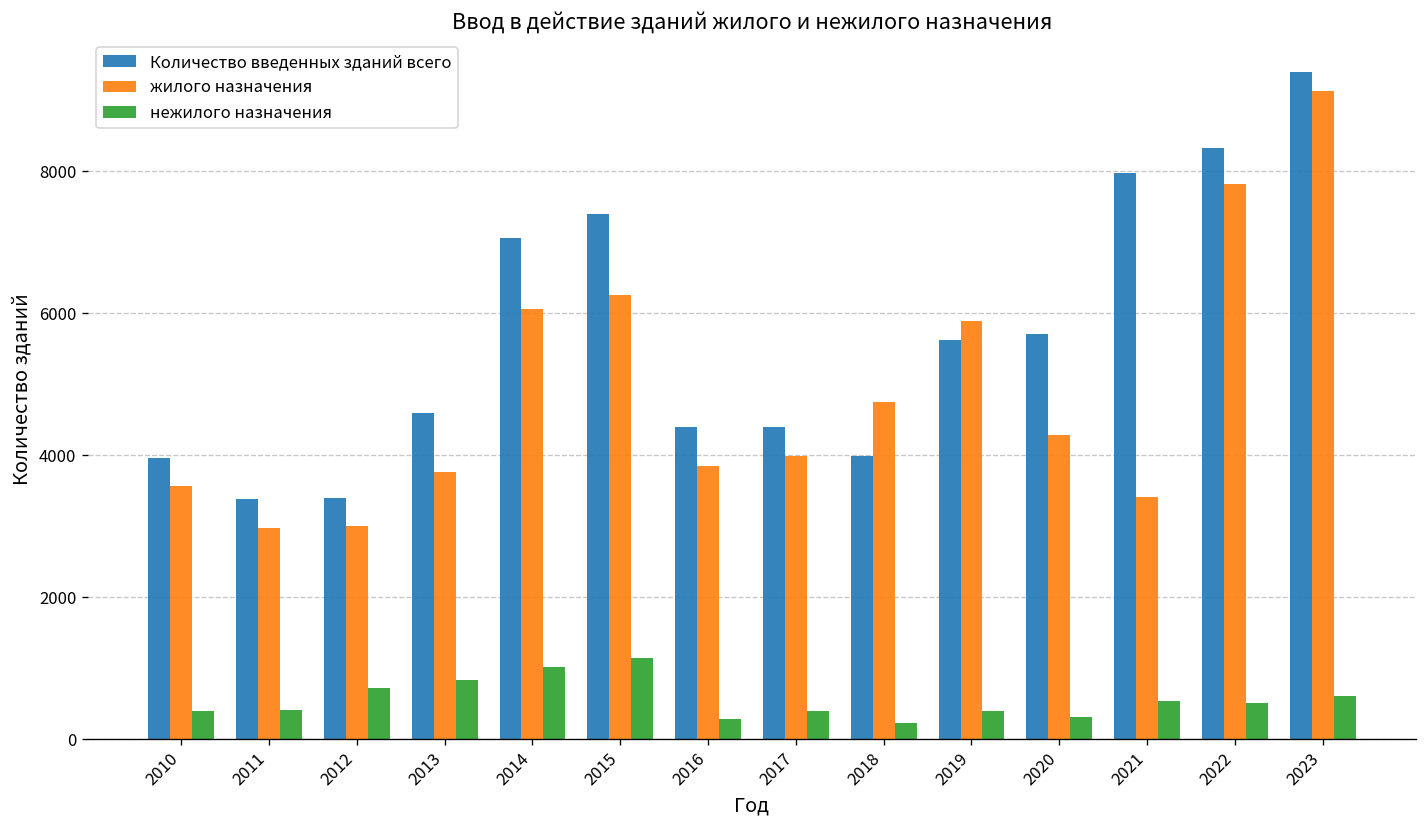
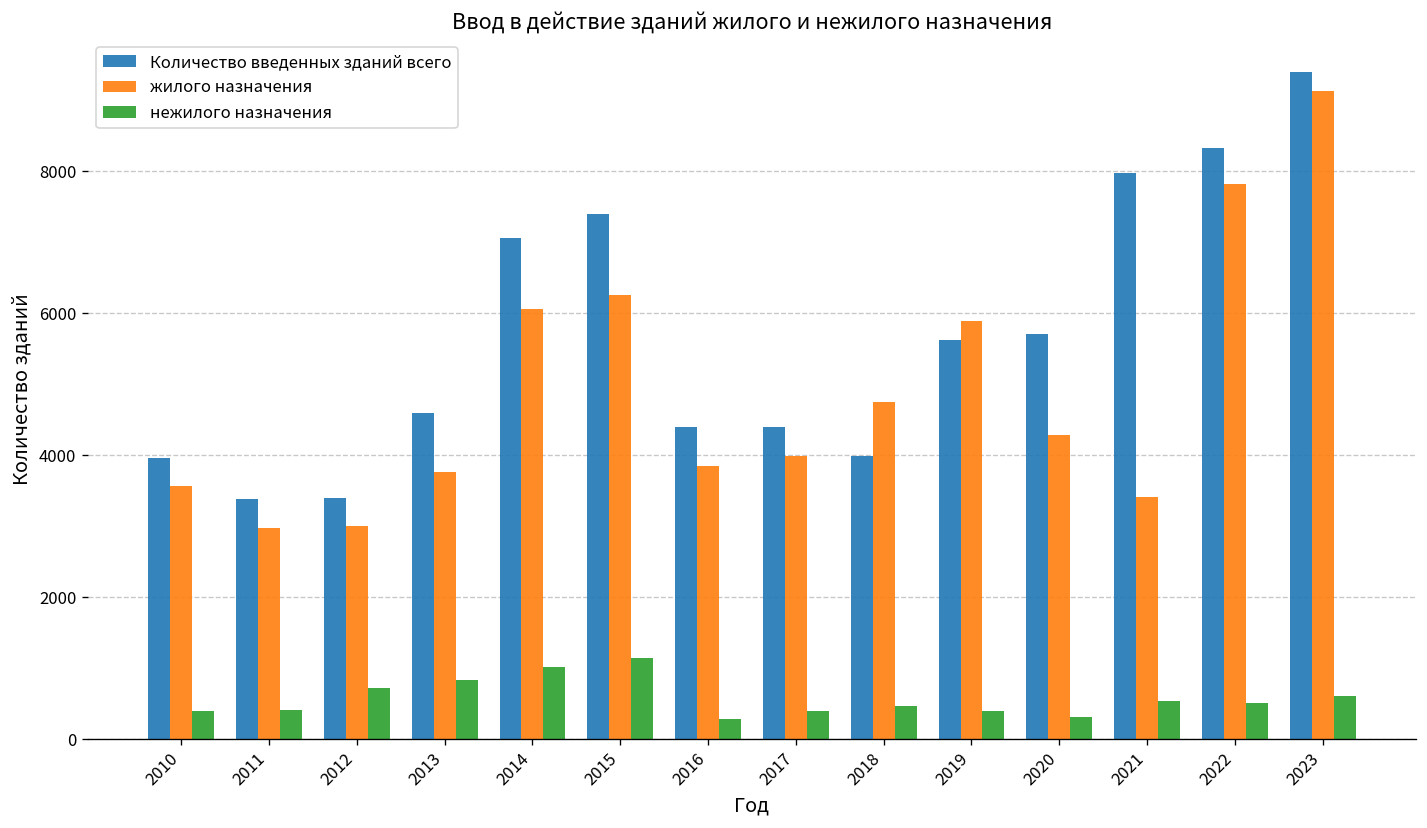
  {
    "Количество введенных зданий всего": {
      "2010": 4000,
      "2011": 3400,
      "2012": 3400,
      "2013": 4600,
      "2014": 7100,
      "2015": 7400,
      "2016": 4400,
      "2017": 4400,
      "2018": 4000,
      "2019": 5600,
      "2020": 5700,
      "2021": 8000,
      "2022": 8300,
      "2023": 9400
    },
    "жилого назначения": {
      "2010": 3600,
      "2011": 3000,
      "2012": 3000,
      "2013": 3800,
      "2014": 6100,
      "2015": 6300,
      "2016": 3900,
      "2017": 4000,
      "2018": 4800,
      "2019": 5900,
      "2020": 4300,
      "2021": 3400,
      "2022": 7800,
      "2023": 9100
    },
    "нежилого назначения": {
      "2010": 400,
      "2011": 400,
      "2012": 700,
      "2013": 800,
      "2014": 1000,
      "2015": 1100,
      "2016": 300,
      "2017": 400,
-     "2018": 200,
+     "2018": 500,
      "2019": 400,
      "2020": 300,
      "2021": 500,
      "2022": 500,
      "2023": 600
    }
  }
